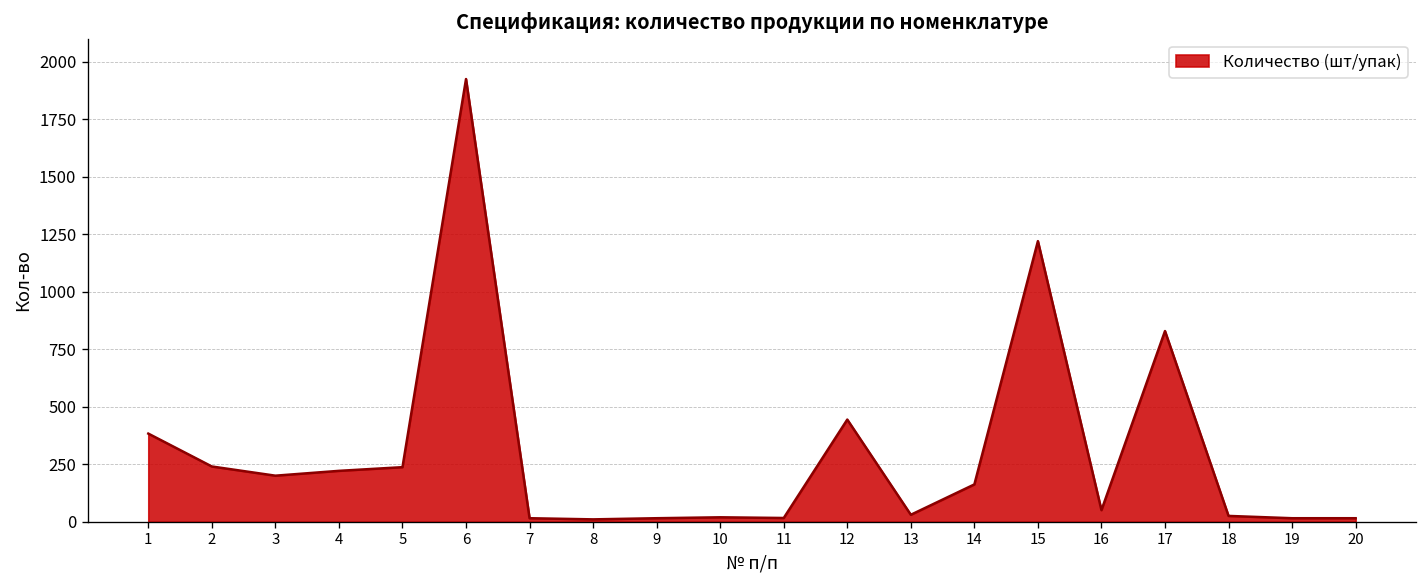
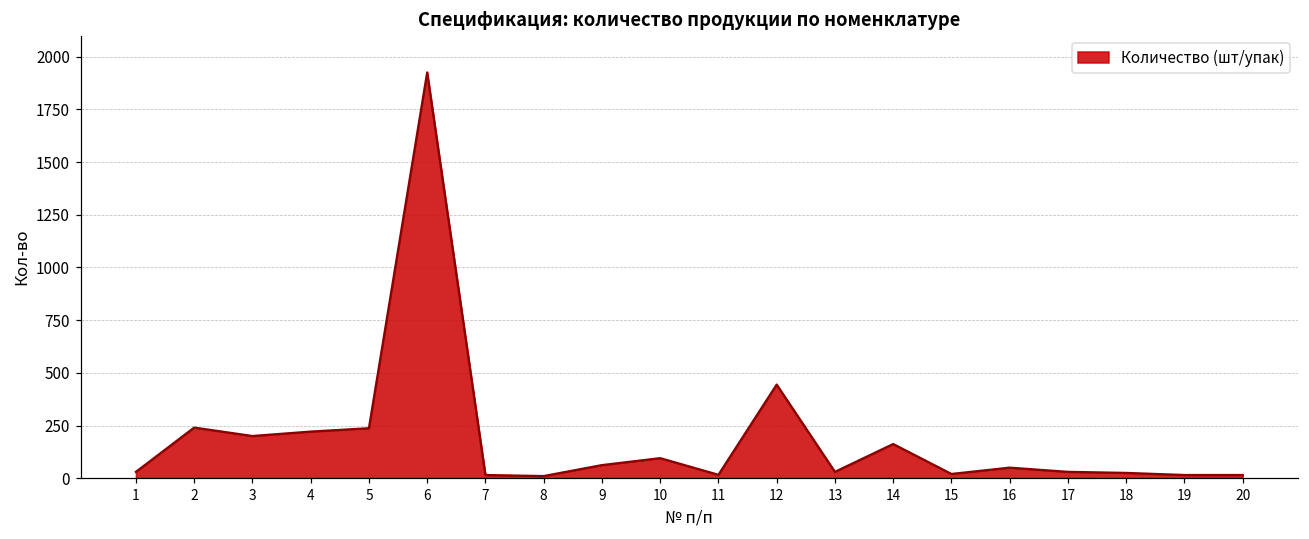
  {
-   "1": 380,
+   "1": 30,
    "2": 240,
    "3": 200,
    "4": 220,
    "5": 240,
    "6": 1930,
    "7": 20,
    "8": 10,
-   "9": 20,
-   "10": 20,
+   "9": 60,
+   "10": 100,
    "11": 20,
    "12": 440,
    "13": 30,
    "14": 160,
-   "15": 1220,
+   "15": 20,
    "16": 50,
-   "17": 830,
+   "17": 30,
    "18": 30,
    "19": 20,
    "20": 20
  }
